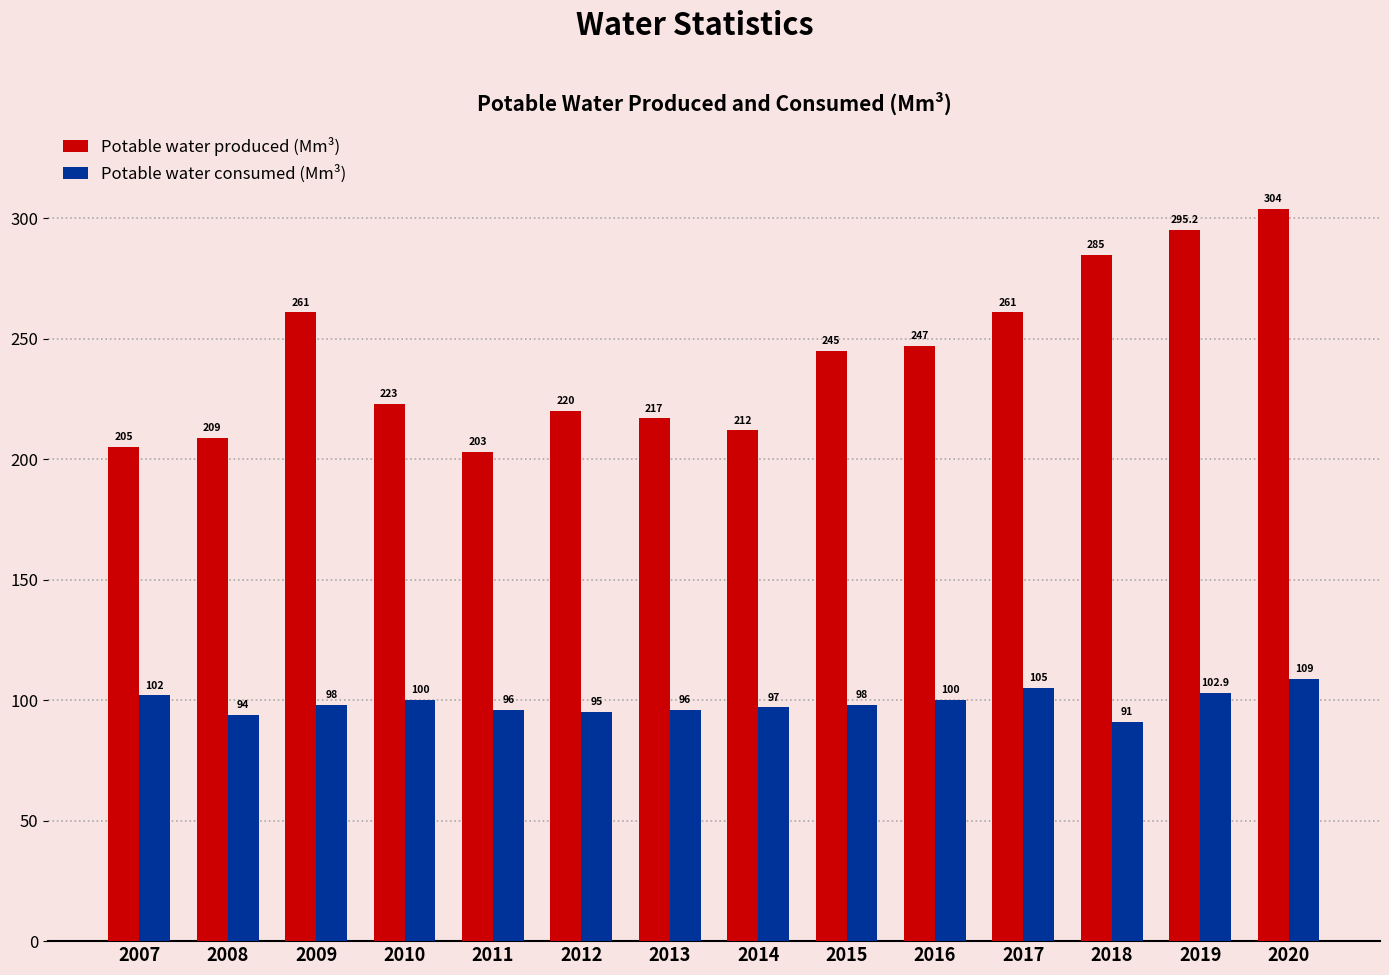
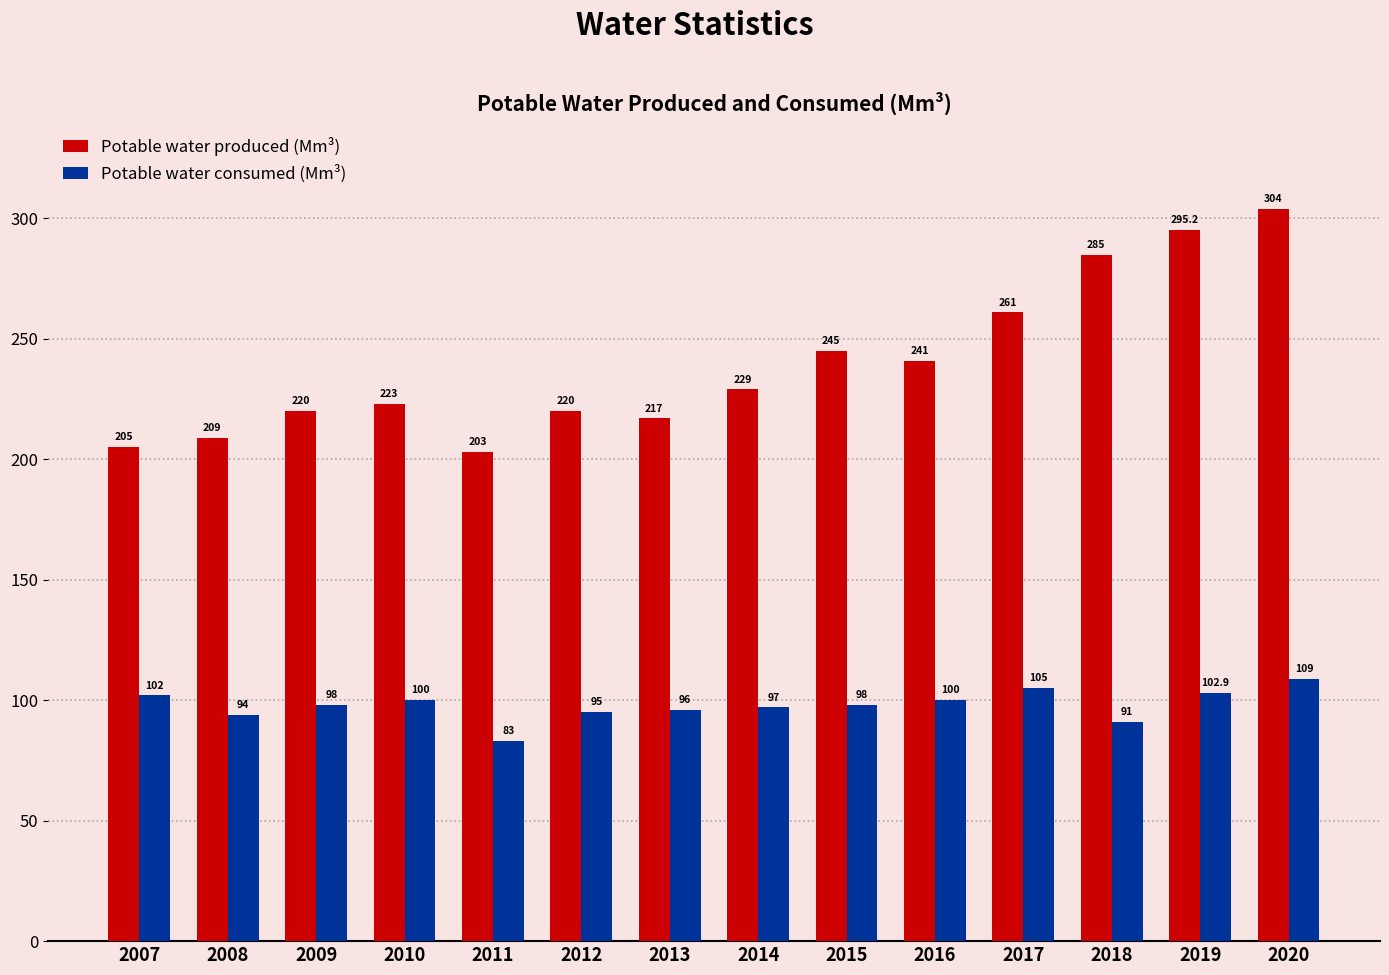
  {
    "Potable water produced (Mm³)": {
      "2007": 205,
      "2008": 209,
-     "2009": 261,
+     "2009": 220,
      "2010": 223,
      "2011": 203,
      "2012": 220,
      "2013": 217,
-     "2014": 212,
+     "2014": 229,
      "2015": 245,
-     "2016": 247,
+     "2016": 241,
      "2017": 261,
      "2018": 285,
      "2019": 295.2,
      "2020": 304
    },
    "Potable water consumed (Mm³)": {
      "2007": 102,
      "2008": 94,
      "2009": 98,
      "2010": 100,
-     "2011": 96,
+     "2011": 83,
      "2012": 95,
      "2013": 96,
      "2014": 97,
      "2015": 98,
      "2016": 100,
      "2017": 105,
      "2018": 91,
      "2019": 102.9,
      "2020": 109
    }
  }
